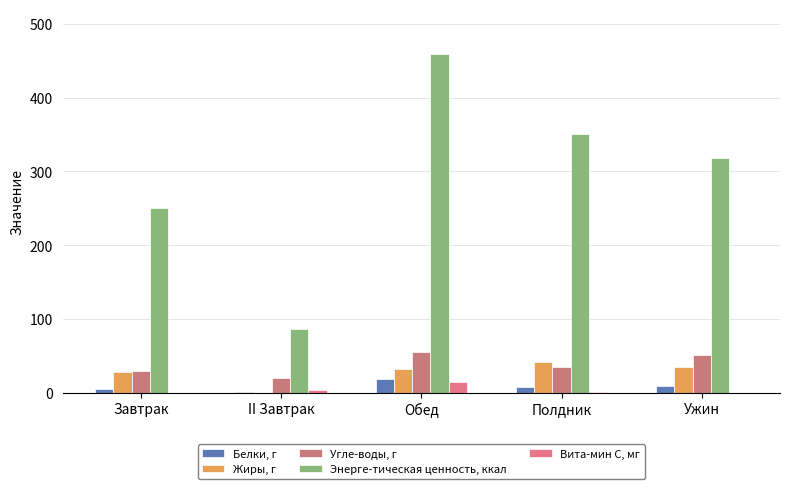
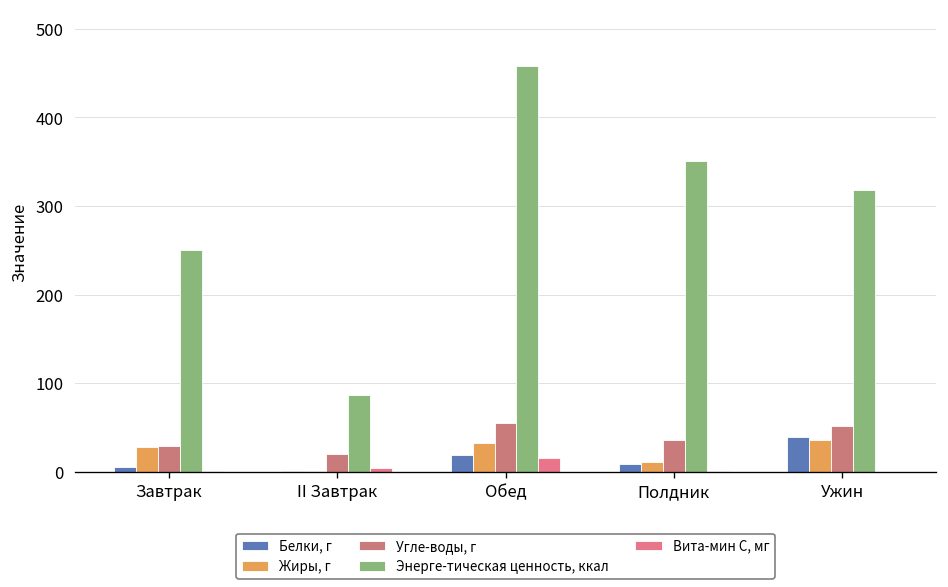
  {
    "Белки, г": {
      "Завтрак": 0,
      "Обед": 20,
      "Полдник": 10,
-     "Ужин": 10
+     "Ужин": 40
    },
    "Жиры, г": {
      "Завтрак": 30,
      "Обед": 30,
-     "Полдник": 40,
+     "Полдник": 10,
      "Ужин": 40
    },
    "Энерге-тическая ценность, ккал": {
      "Завтрак": 250,
      "II Завтрак": 90,
      "Обед": 460,
      "Полдник": 350,
      "Ужин": 320
    }
  }
